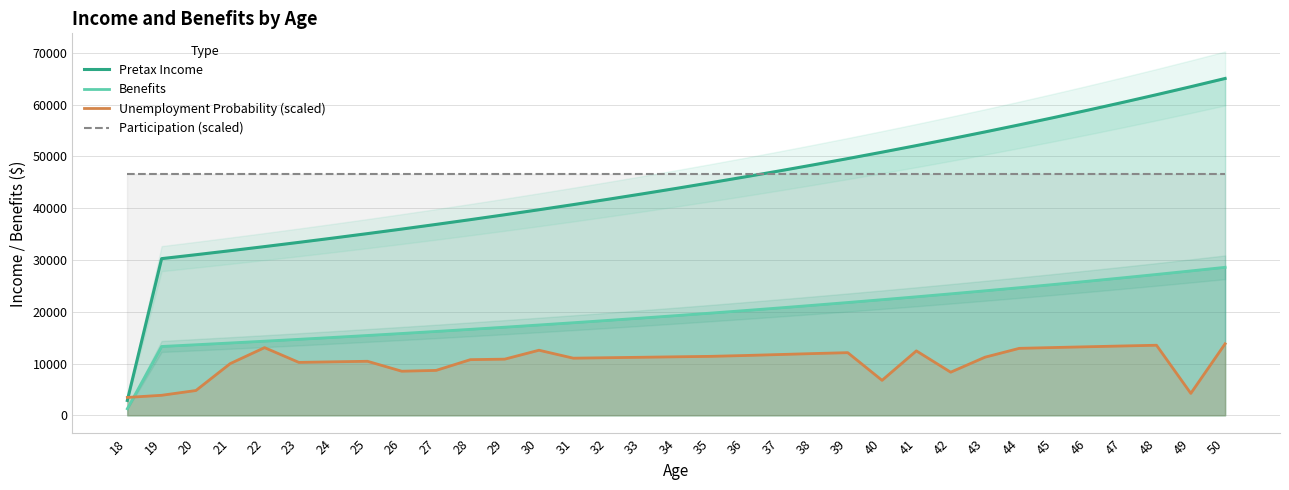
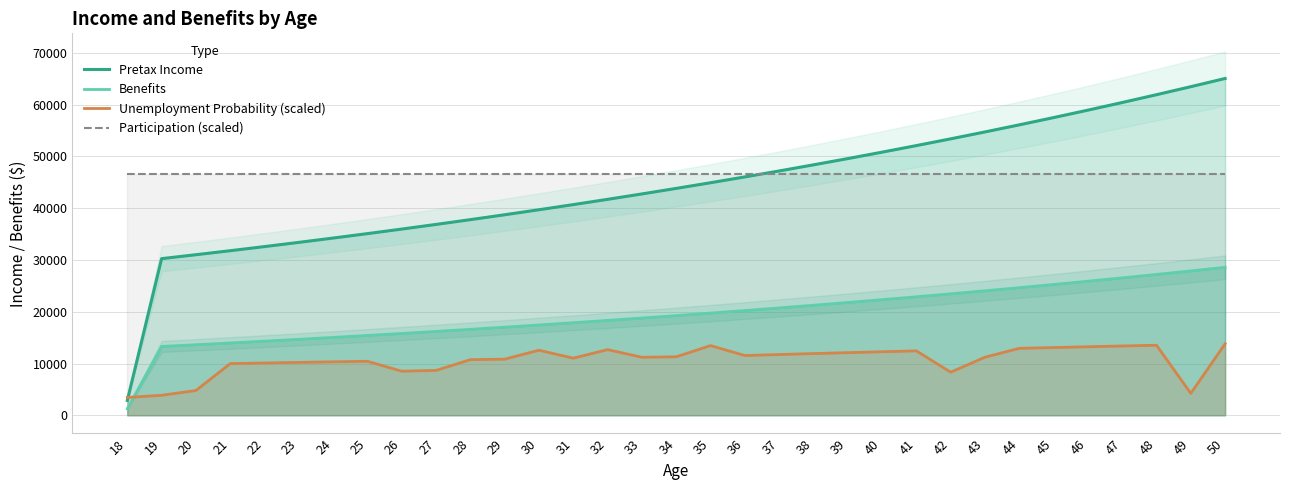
  {
    "Unemployment Probability (scaled)": {
      "19": 4000,
      "20": 5000,
      "21": 10000,
-     "22": 13000,
+     "22": 10000,
      "23": 10000,
      "24": 10000,
      "25": 10000,
      "26": 9000,
      "27": 9000,
      "28": 11000,
      "29": 11000,
      "30": 13000,
      "31": 11000,
-     "32": 11000,
+     "32": 13000,
      "33": 11000,
      "34": 11000,
-     "35": 11000,
+     "35": 13000,
      "36": 12000,
      "37": 12000,
      "38": 12000,
      "39": 12000,
-     "40": 7000,
+     "40": 12000,
      "41": 12000,
      "42": 8000,
      "43": 11000,
      "44": 13000,
      "45": 13000,
      "46": 13000,
      "47": 13000,
      "48": 14000,
      "49": 4000,
      "50": 14000
    },
    "Participation (scaled)": {
      "18": 47000,
      "19": 47000,
      "20": 47000,
      "21": 47000,
      "22": 47000,
      "23": 47000,
      "24": 47000,
      "25": 47000,
      "26": 47000,
      "27": 47000,
      "28": 47000,
      "29": 47000,
      "30": 47000,
      "31": 47000,
      "32": 47000,
      "34": 47000,
      "35": 47000,
      "36": 47000,
      "37": 47000,
      "38": 47000,
      "39": 47000,
      "40": 47000,
      "41": 47000,
      "42": 47000,
      "43": 47000,
      "44": 47000,
      "45": 47000,
      "46": 47000,
      "47": 47000,
      "48": 47000,
      "49": 47000,
      "50": 47000
    }
  }
